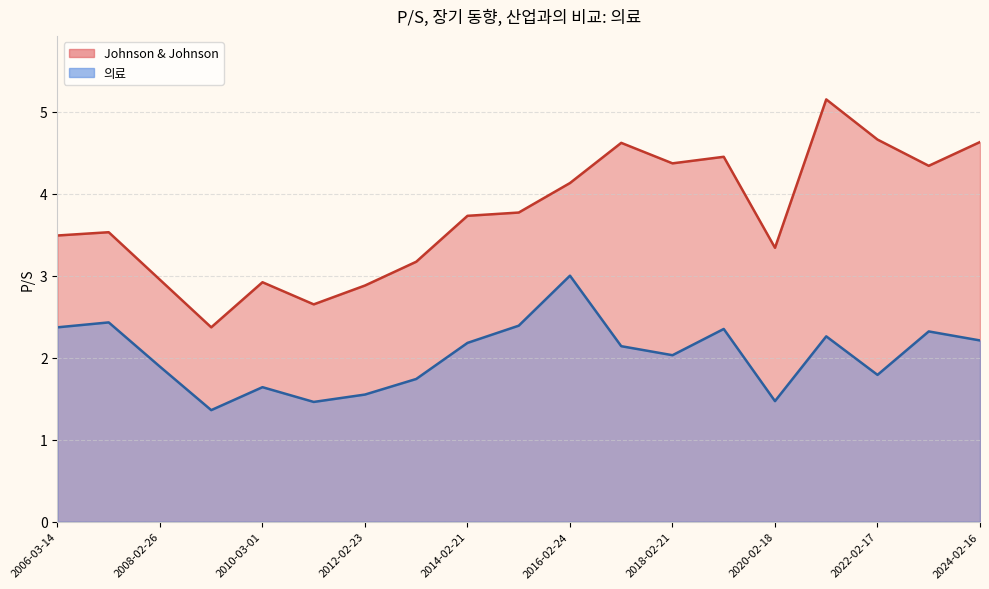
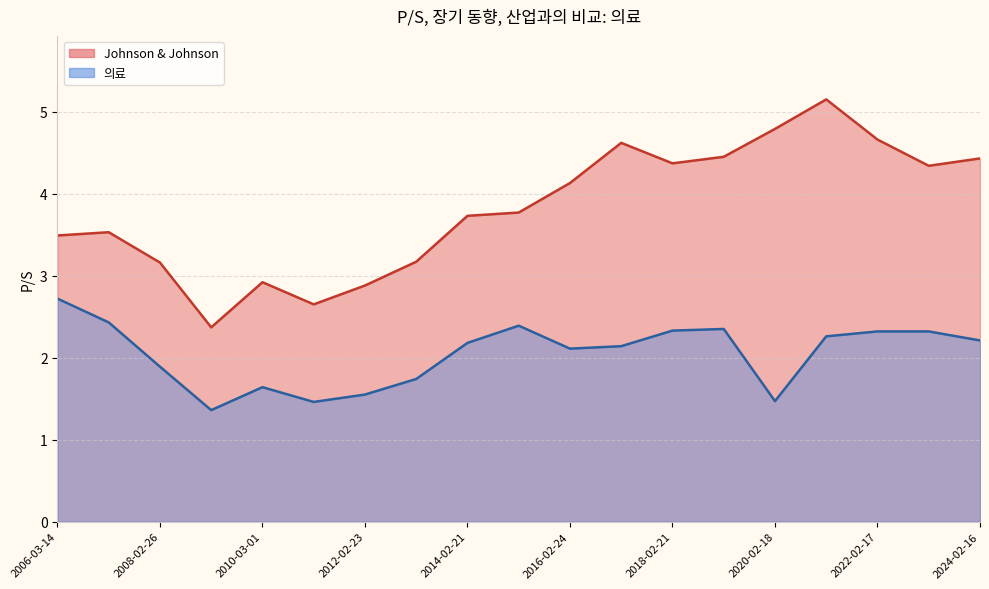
  {
    "Johnson & Johnson": {
      "2006-03-14": 3.5,
-     "2008-02-26": 3.0,
+     "2008-02-26": 3.2,
      "2010-03-01": 2.9,
      "2012-02-23": 2.9,
      "2014-02-21": 3.7,
      "2016-02-24": 4.1,
      "2018-02-21": 4.4,
-     "2020-02-18": 3.3,
+     "2020-02-18": 4.8,
      "2022-02-17": 4.7,
-     "2024-02-16": 4.6
+     "2024-02-16": 4.4
    },
    "의료": {
-     "2006-03-14": 2.4,
+     "2006-03-14": 2.7,
      "2008-02-26": 1.9,
      "2010-03-01": 1.6,
      "2012-02-23": 1.6,
      "2014-02-21": 2.2,
-     "2016-02-24": 3.0,
-     "2018-02-21": 2.0,
+     "2016-02-24": 2.1,
+     "2018-02-21": 2.3,
      "2020-02-18": 1.5,
-     "2022-02-17": 1.8,
+     "2022-02-17": 2.3,
      "2024-02-16": 2.2
    }
  }
